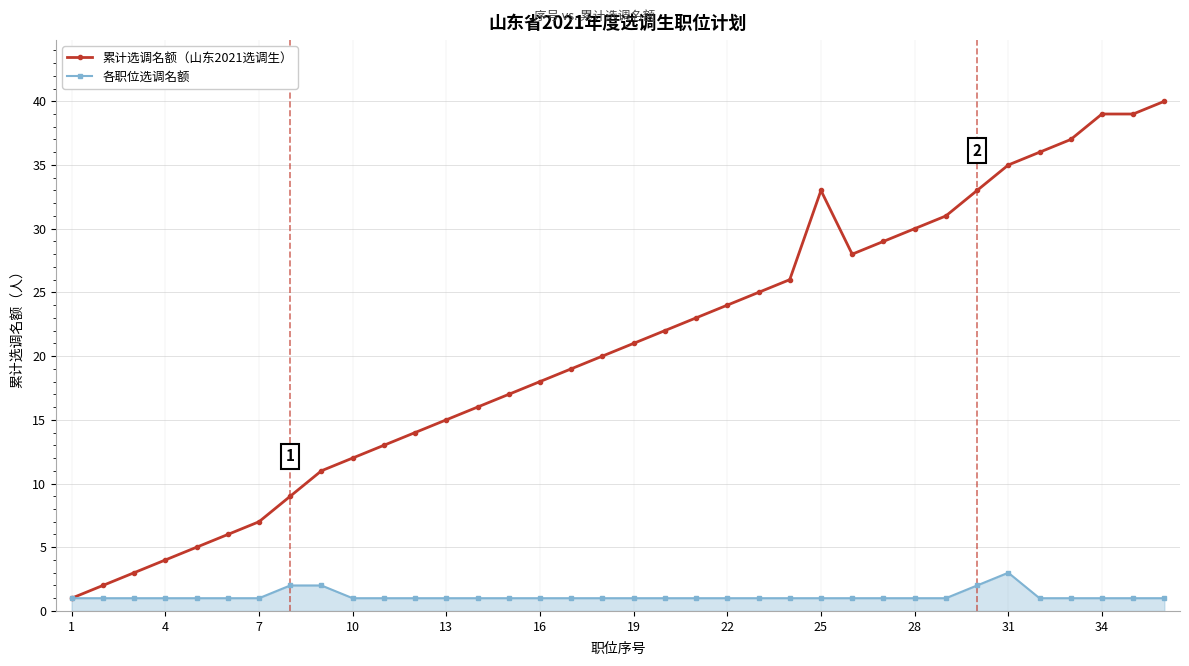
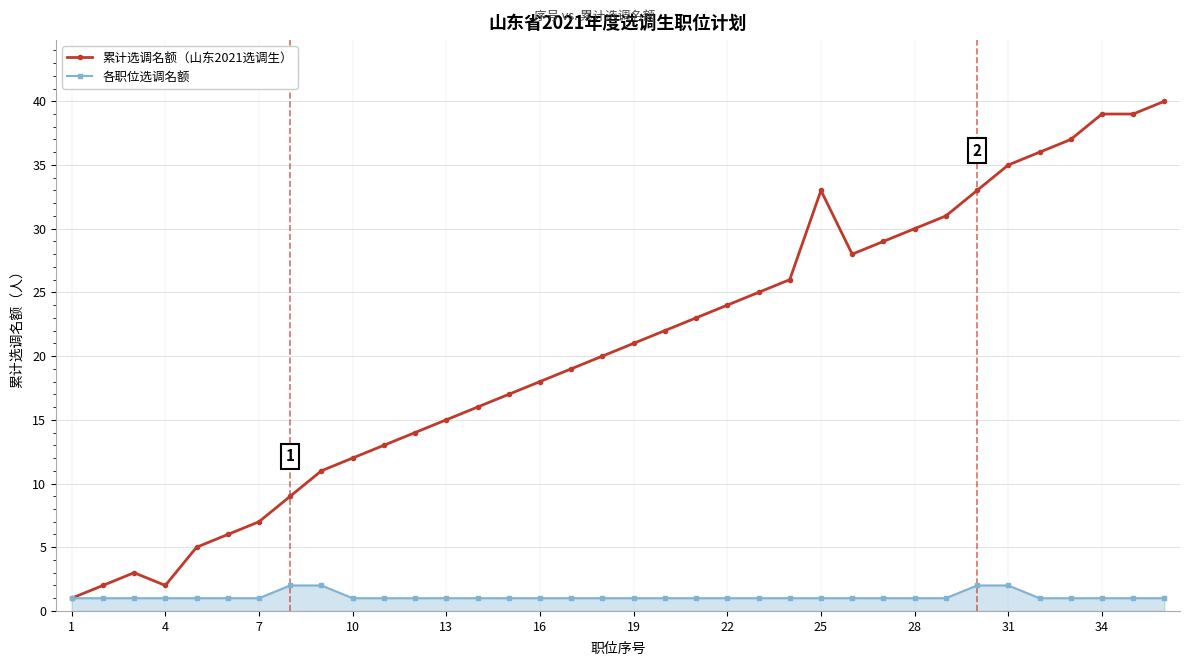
  {
    "累计选调名额（山东2021选调生）": {
-     "4": 4,
+     "4": 2,
      "7": 7,
      "10": 12,
      "13": 15,
      "16": 18,
      "19": 21,
      "22": 24,
      "25": 33,
      "28": 30,
      "31": 35,
      "34": 39
    },
    "各职位选调名额": {
      "4": 1,
      "7": 1,
      "10": 1,
      "13": 1,
      "16": 1,
      "19": 1,
      "22": 1,
      "25": 1,
      "28": 1,
-     "31": 3,
+     "31": 2,
      "34": 1
    }
  }
